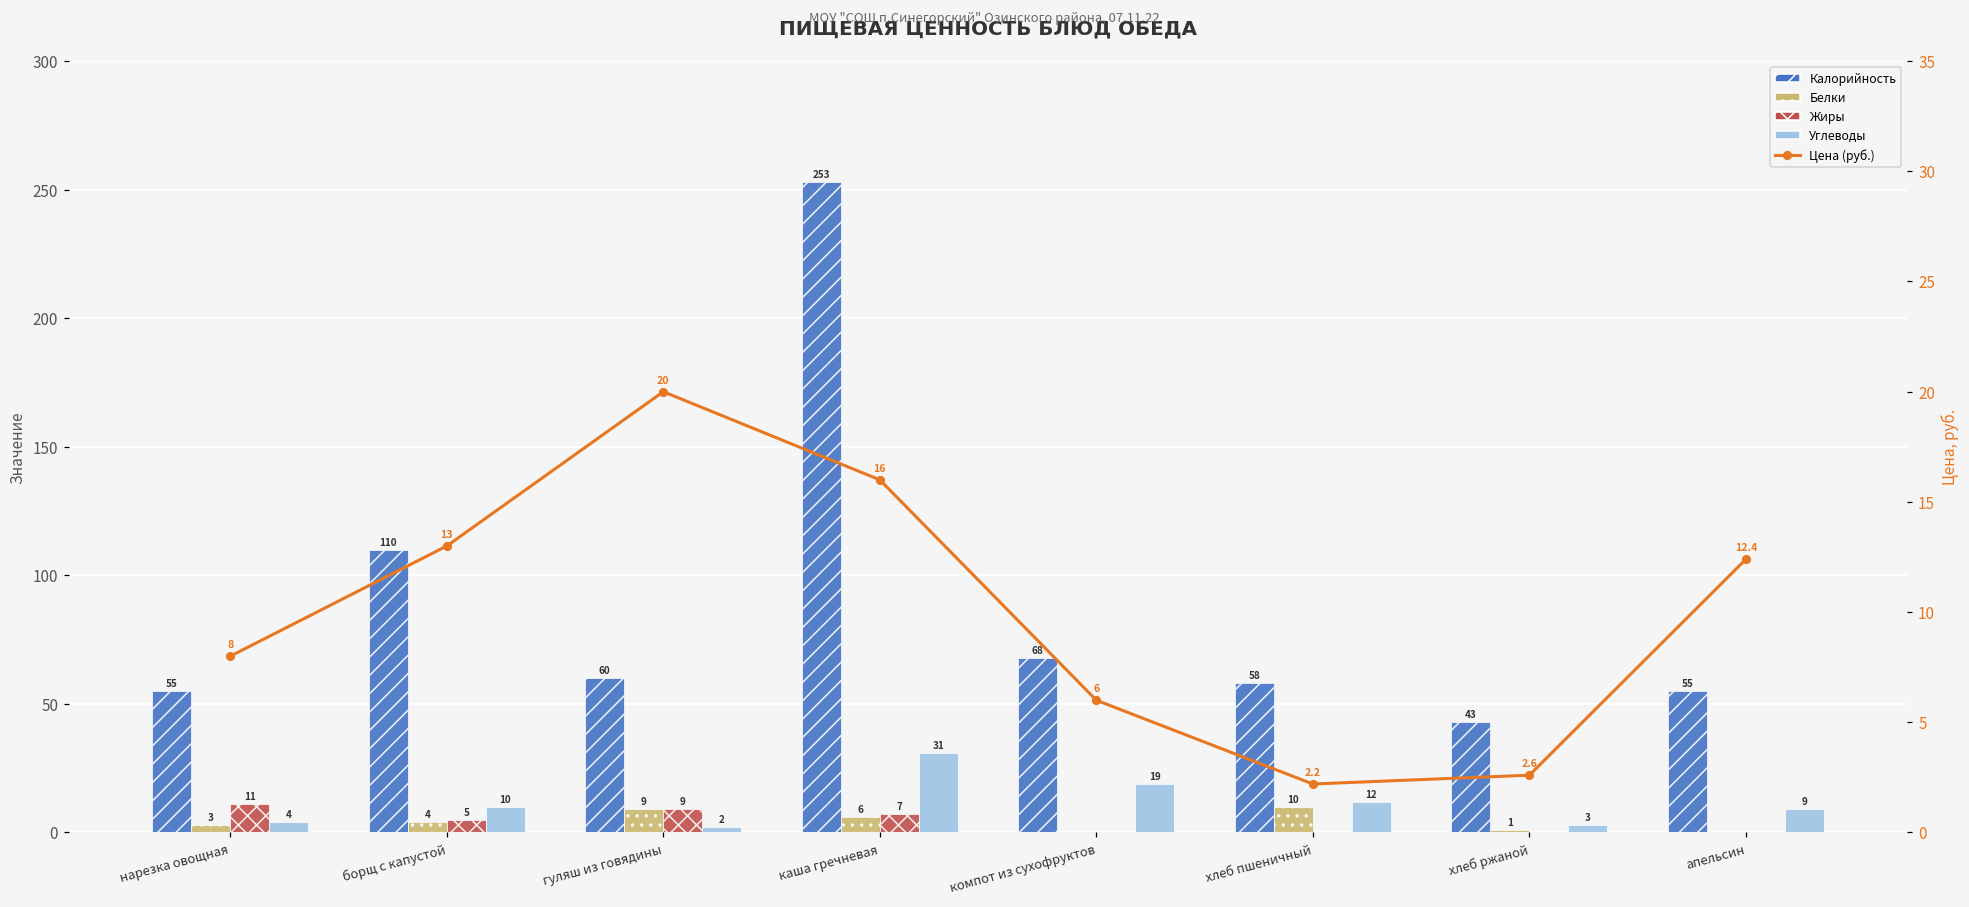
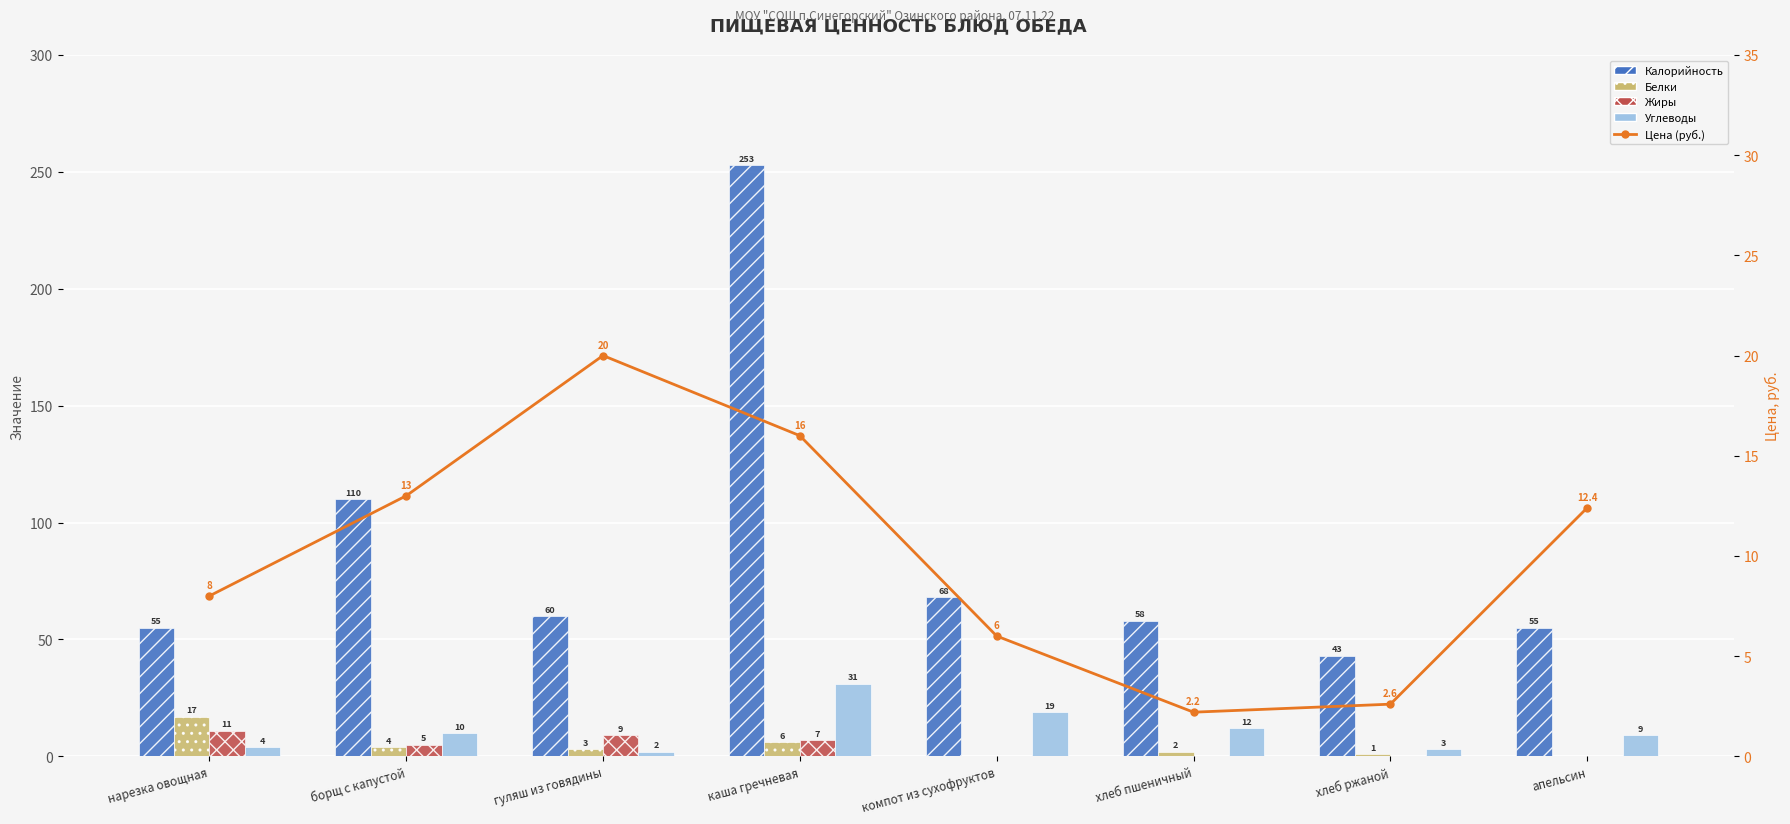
  {
    "Калорийность": {
      "нарезка овощная": 55,
      "борщ с капустой": 110,
      "гуляш из говядины": 60,
      "каша гречневая": 253,
      "компот из сухофруктов": 68,
      "хлеб пшеничный": 58,
      "хлеб ржаной": 43,
      "апельсин": 55
    },
    "Белки": {
-     "нарезка овощная": 3,
+     "нарезка овощная": 17,
      "борщ с капустой": 4,
-     "гуляш из говядины": 9,
+     "гуляш из говядины": 3,
      "каша гречневая": 6,
-     "хлеб пшеничный": 10,
+     "хлеб пшеничный": 2,
      "хлеб ржаной": 1
    },
    "Жиры": {
      "нарезка овощная": 11,
      "борщ с капустой": 5,
      "гуляш из говядины": 9,
      "каша гречневая": 7
    },
    "Углеводы": {
      "нарезка овощная": 4,
      "борщ с капустой": 10,
      "гуляш из говядины": 2,
      "каша гречневая": 31,
      "компот из сухофруктов": 19,
      "хлеб пшеничный": 12,
      "хлеб ржаной": 3,
      "апельсин": 9
    },
    "Цена (руб.)": {
      "нарезка овощная": 8,
      "борщ с капустой": 13,
      "гуляш из говядины": 20,
      "каша гречневая": 16,
      "компот из сухофруктов": 6,
      "хлеб пшеничный": 2.2,
      "хлеб ржаной": 2.6,
      "апельсин": 12.4
    }
  }
